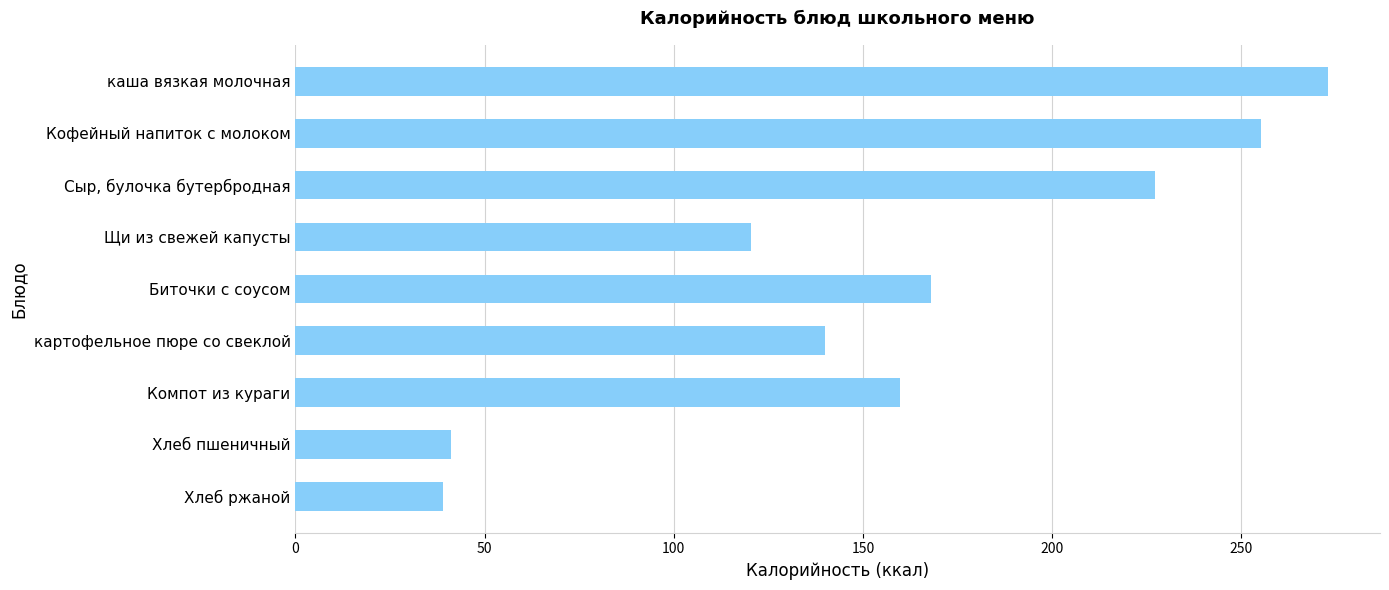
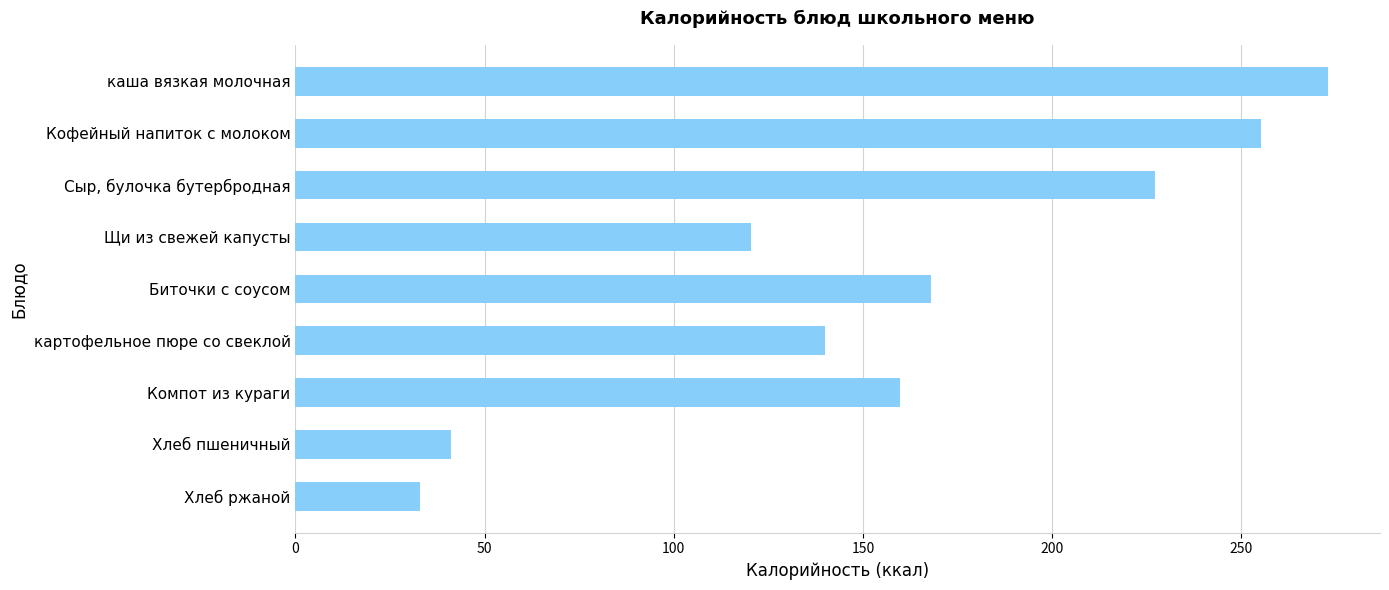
  {
    "каша вязкая молочная": 273,
    "Кофейный напиток с молоком": 255,
    "Сыр, булочка бутербродная": 227,
    "Щи из свежей капусты": 120,
    "Биточки с соусом": 168,
    "картофельное пюре со свеклой": 140,
    "Компот из кураги": 160,
    "Хлеб пшеничный": 41,
-   "Хлеб ржаной": 39
+   "Хлеб ржаной": 33
  }
